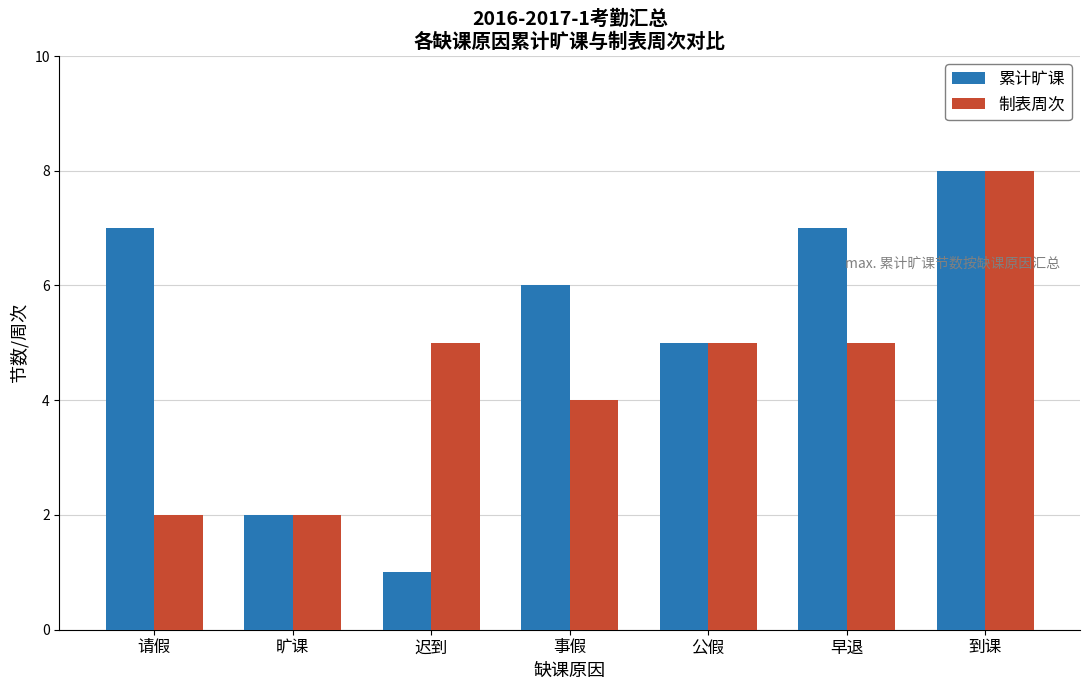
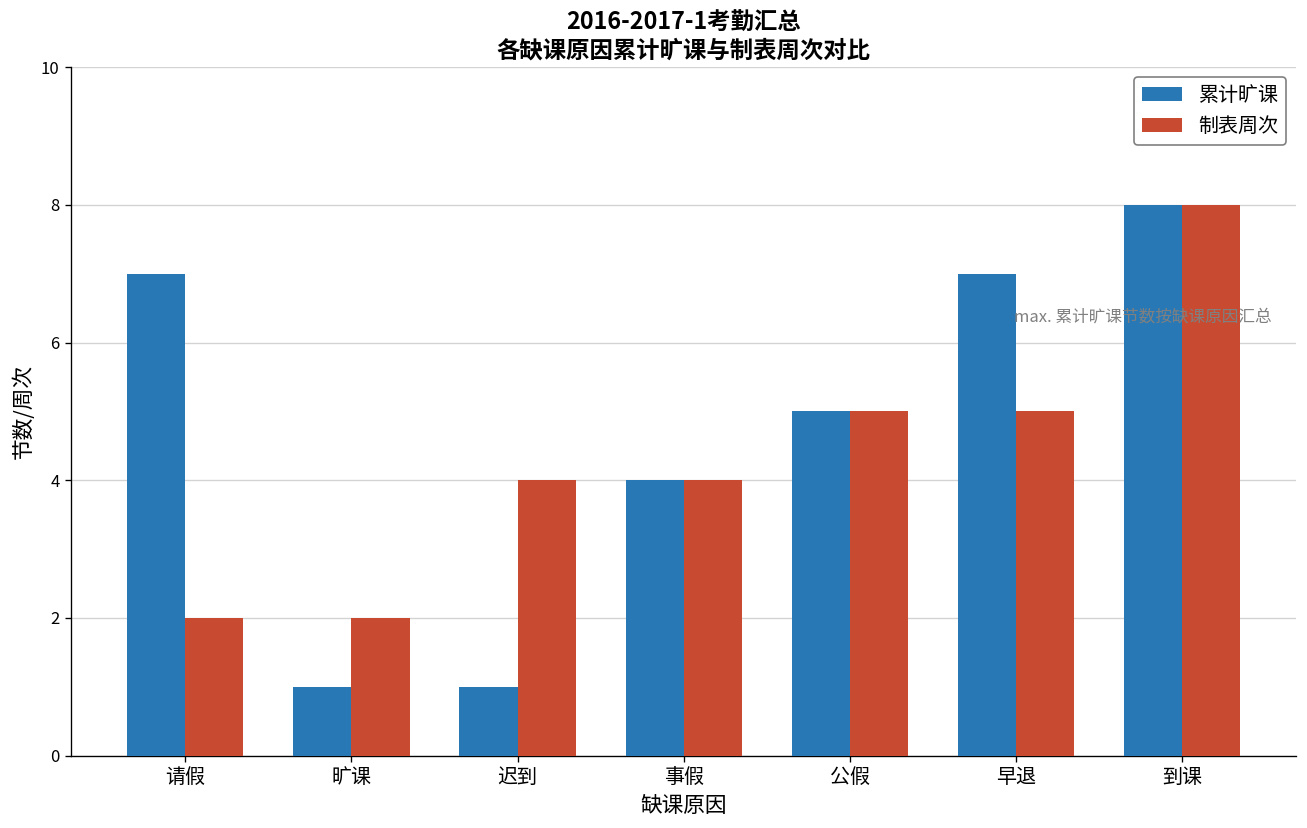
  {
    "累计旷课": {
      "请假": 7,
-     "旷课": 2,
+     "旷课": 1,
      "迟到": 1,
-     "事假": 6,
+     "事假": 4,
      "公假": 5,
      "早退": 7,
      "到课": 8
    },
    "制表周次": {
      "请假": 2,
      "旷课": 2,
-     "迟到": 5,
+     "迟到": 4,
      "事假": 4,
      "公假": 5,
      "早退": 5,
      "到课": 8
    }
  }
